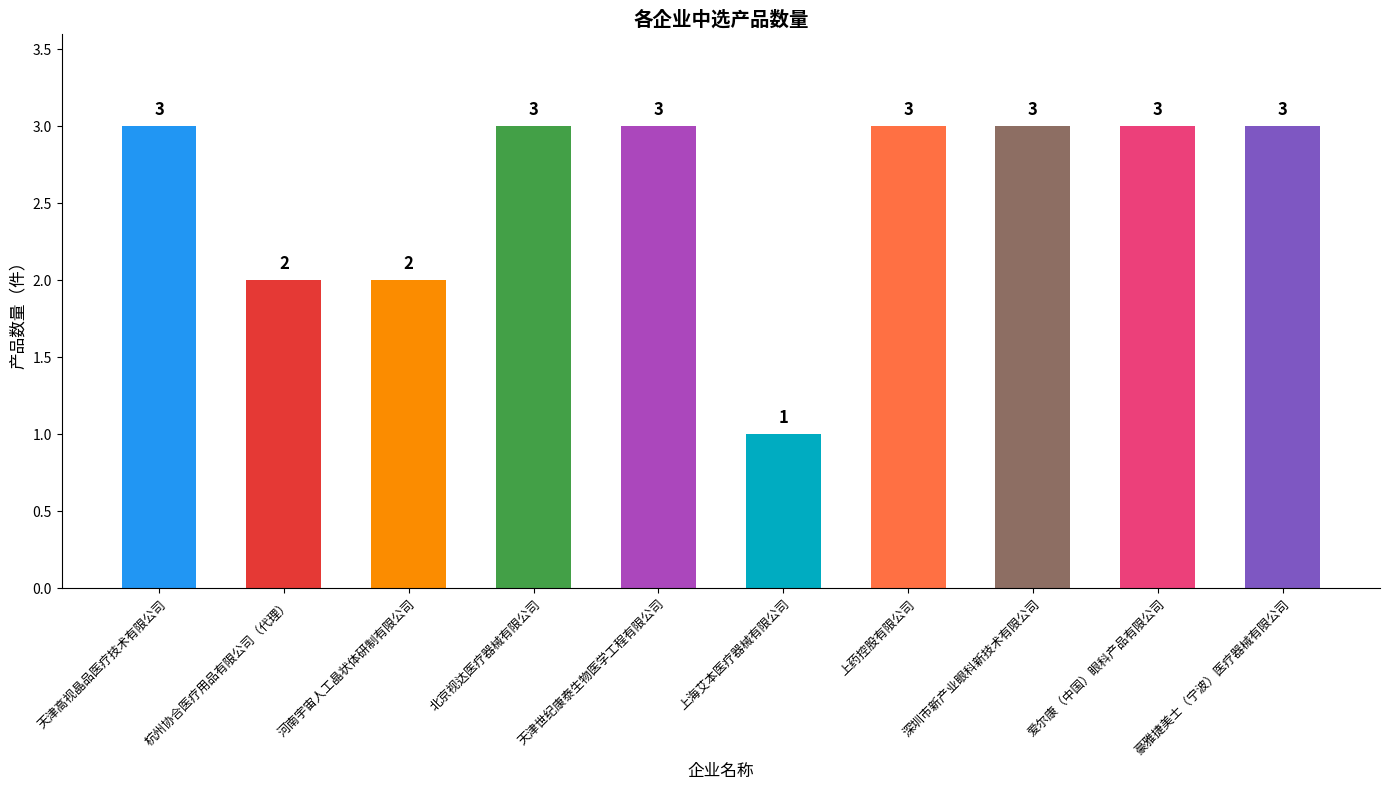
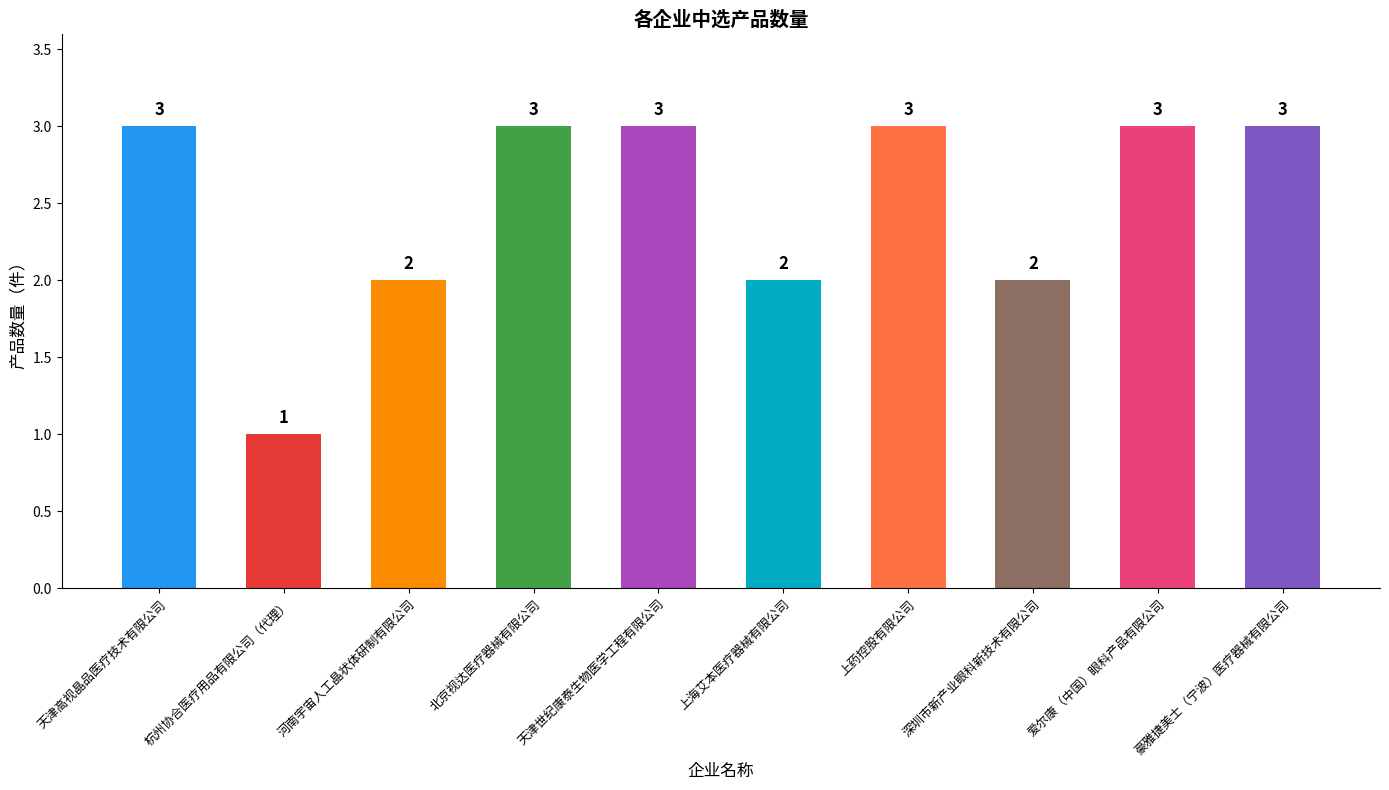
  {
    "天津高视晶品医疗技术有限公司": 3,
-   "杭州协合医疗用品有限公司（代理）": 2,
+   "杭州协合医疗用品有限公司（代理）": 1,
    "河南宇宙人工晶状体研制有限公司": 2,
    "北京视达医疗器械有限公司": 3,
    "天津世纪康泰生物医学工程有限公司": 3,
-   "上海艾本医疗器械有限公司": 1,
+   "上海艾本医疗器械有限公司": 2,
    "上药控股有限公司": 3,
-   "深圳市新产业眼科新技术有限公司": 3,
+   "深圳市新产业眼科新技术有限公司": 2,
    "爱尔康（中国）眼科产品有限公司": 3,
    "豪雅捷美士（宁波）医疗器械有限公司": 3
  }
